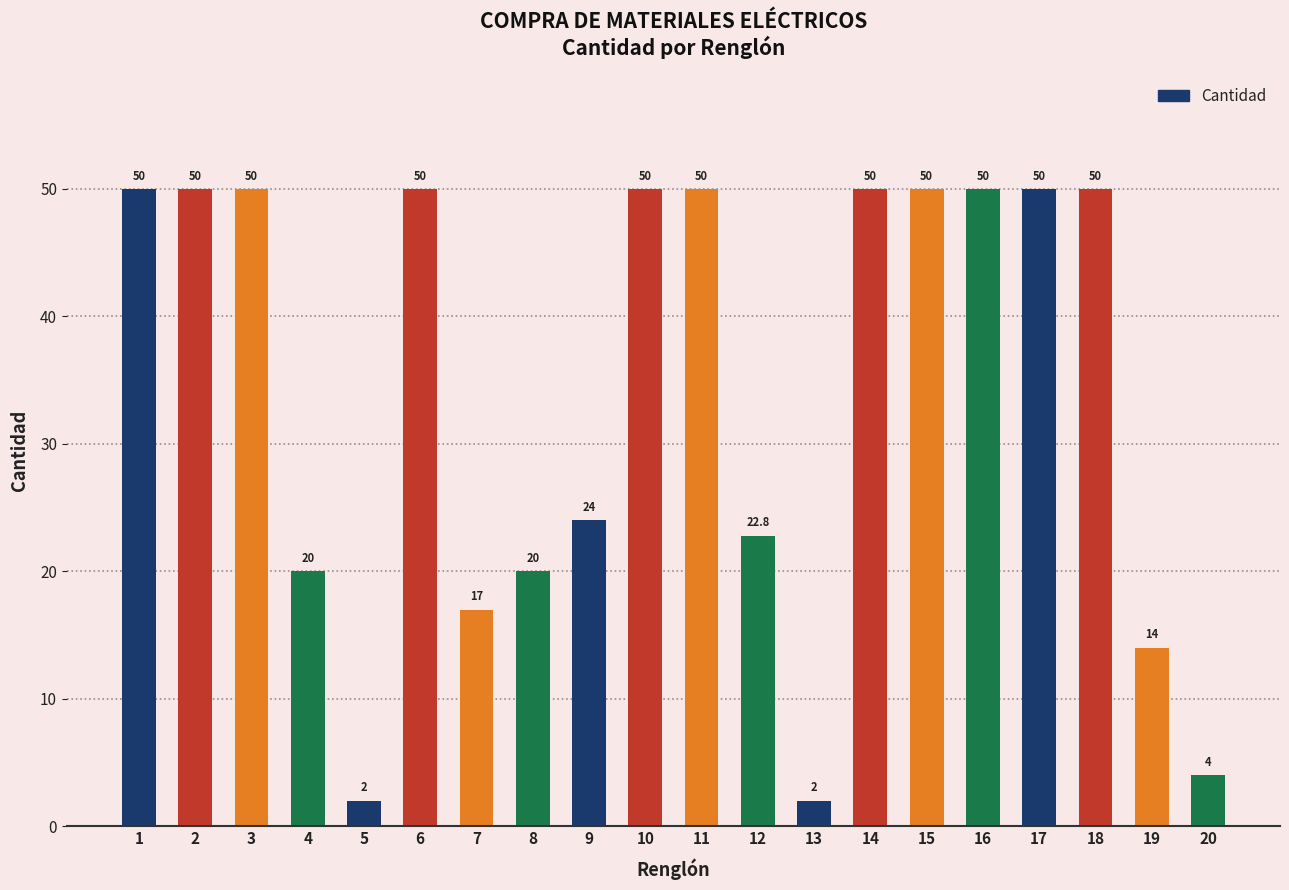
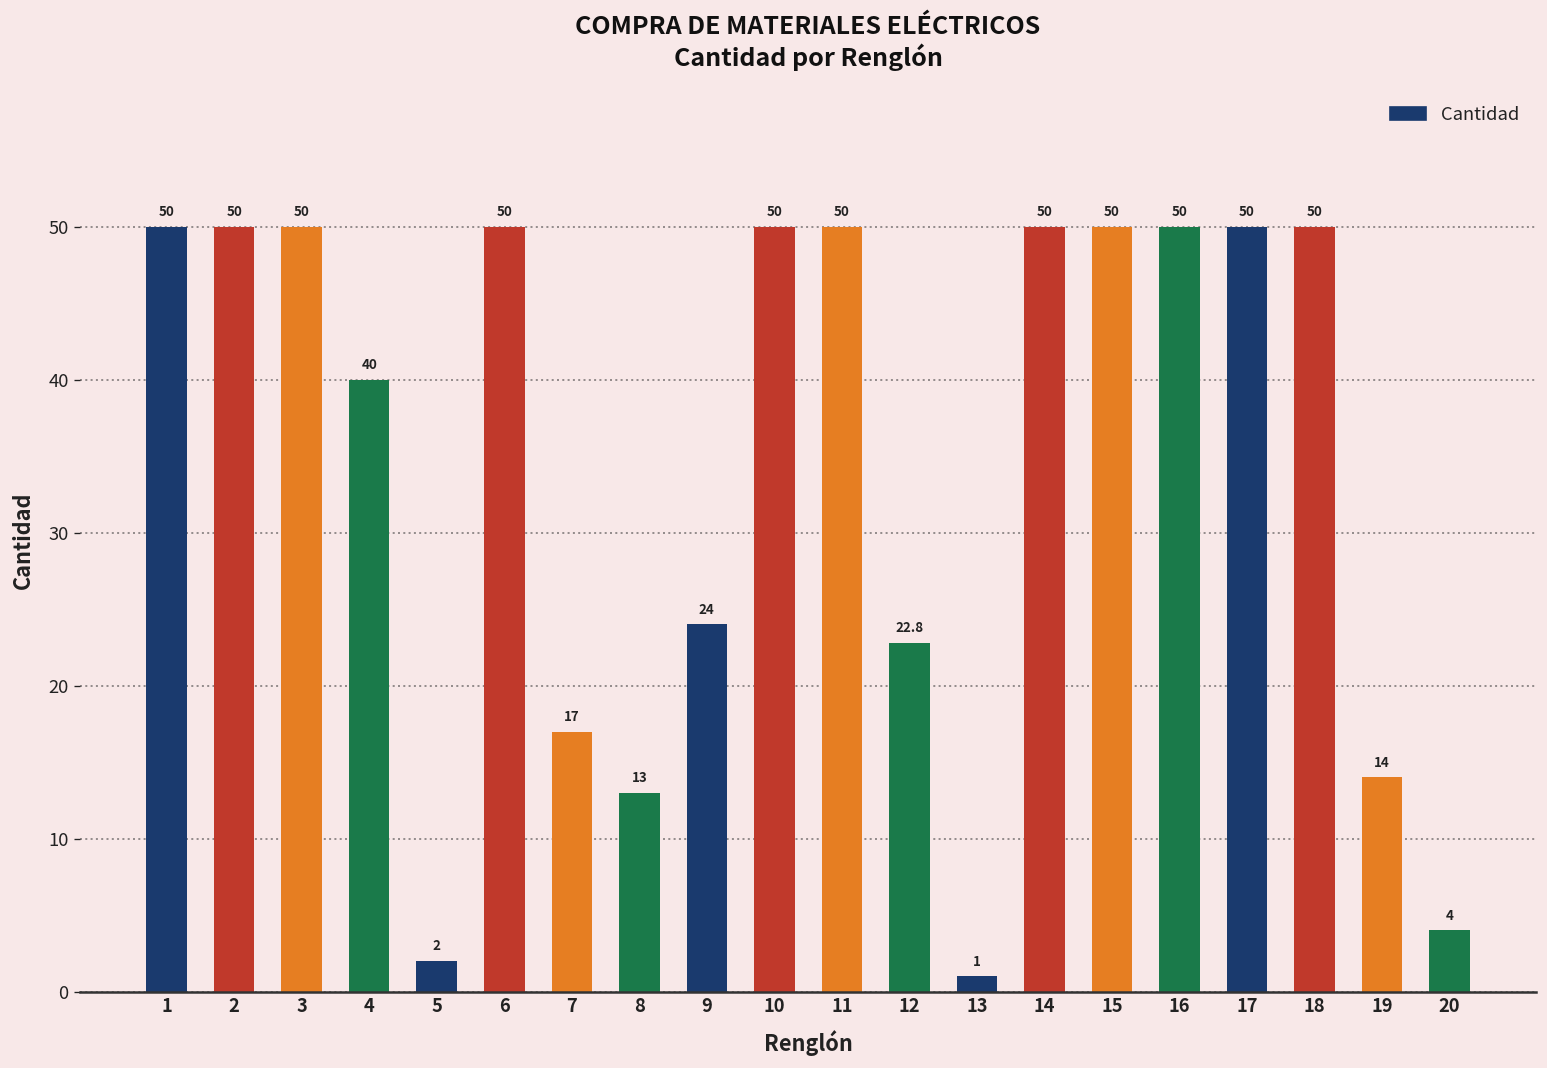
  {
    "1": 50,
    "2": 50,
    "3": 50,
-   "4": 20,
+   "4": 40,
    "5": 2,
    "6": 50,
    "7": 17,
-   "8": 20,
+   "8": 13,
    "9": 24,
    "10": 50,
    "11": 50,
    "12": 22.8,
-   "13": 2,
+   "13": 1,
    "14": 50,
    "15": 50,
    "16": 50,
    "17": 50,
    "18": 50,
    "19": 14,
    "20": 4
  }
